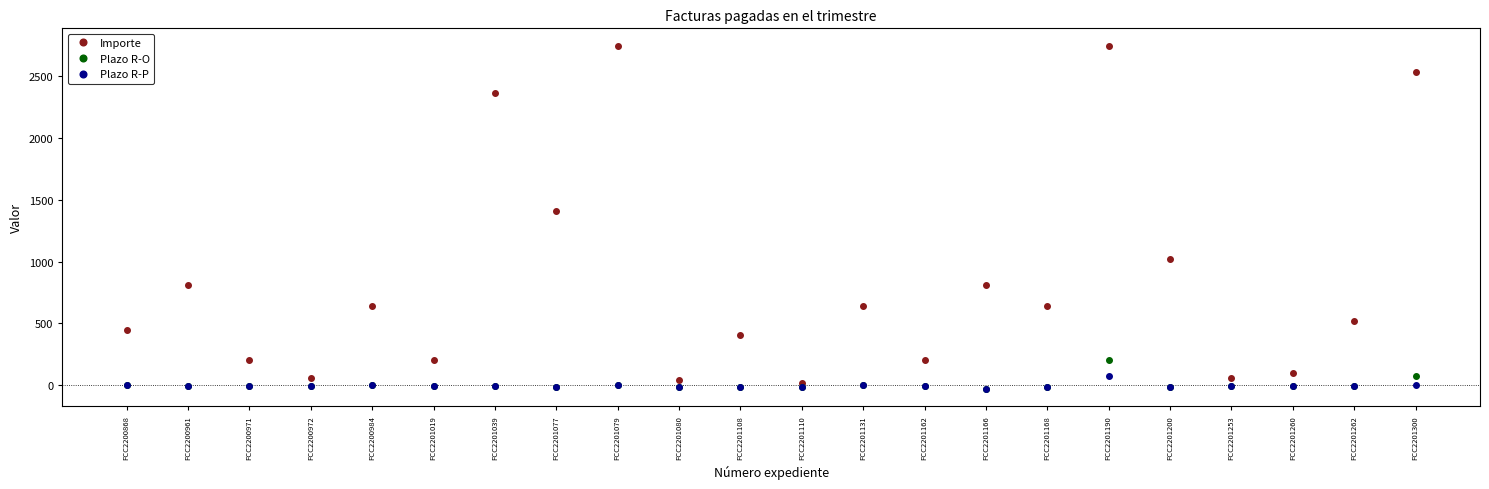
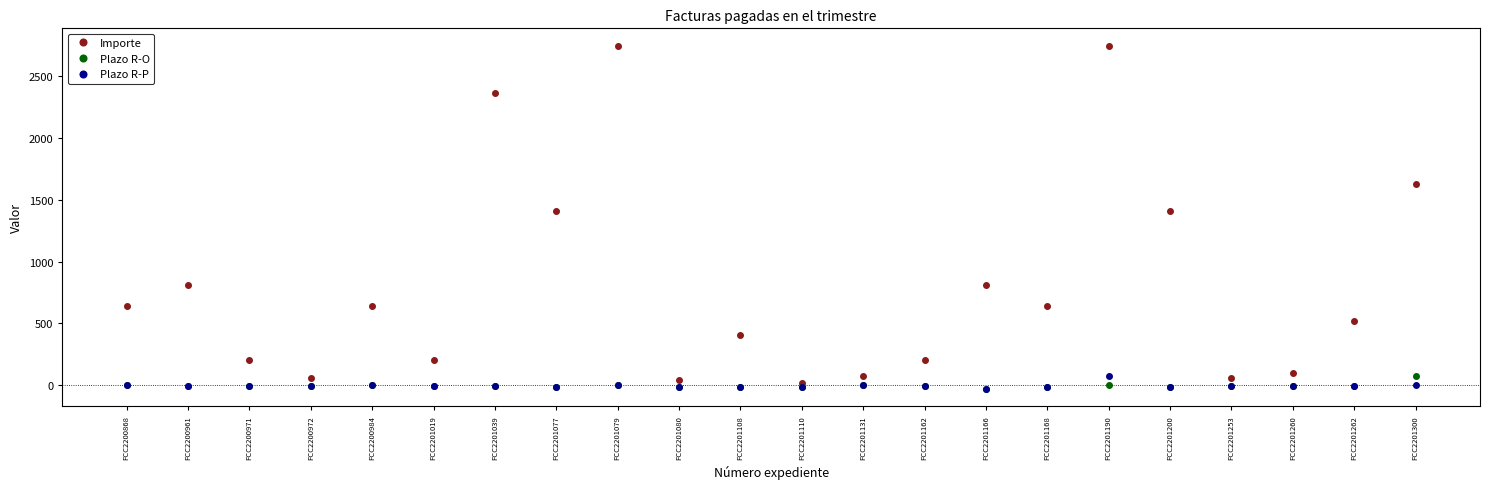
  {
    "Importe": {
-     "FCC2200868": 450,
+     "FCC2200868": 640,
      "FCC2200961": 810,
      "FCC2200971": 210,
      "FCC2200972": 60,
      "FCC2200984": 640,
      "FCC2201019": 210,
      "FCC2201039": 2360,
      "FCC2201077": 1410,
      "FCC2201079": 2750,
      "FCC2201080": 40,
      "FCC2201108": 410,
      "FCC2201110": 20,
-     "FCC2201131": 640,
+     "FCC2201131": 70,
      "FCC2201162": 210,
      "FCC2201166": 810,
      "FCC2201168": 640,
      "FCC2201190": 2750,
-     "FCC2201200": 1020,
+     "FCC2201200": 1410,
      "FCC2201253": 60,
      "FCC2201260": 100,
      "FCC2201262": 520,
-     "FCC2201300": 2540
+     "FCC2201300": 1630
    },
    "Plazo R-O": {
-     "FCC2201190": 200,
+     "FCC2201190": 0,
      "FCC2201300": 80
    },
    "Plazo R-P": {
      "FCC2201190": 70,
      "FCC2201300": 0
    }
  }
